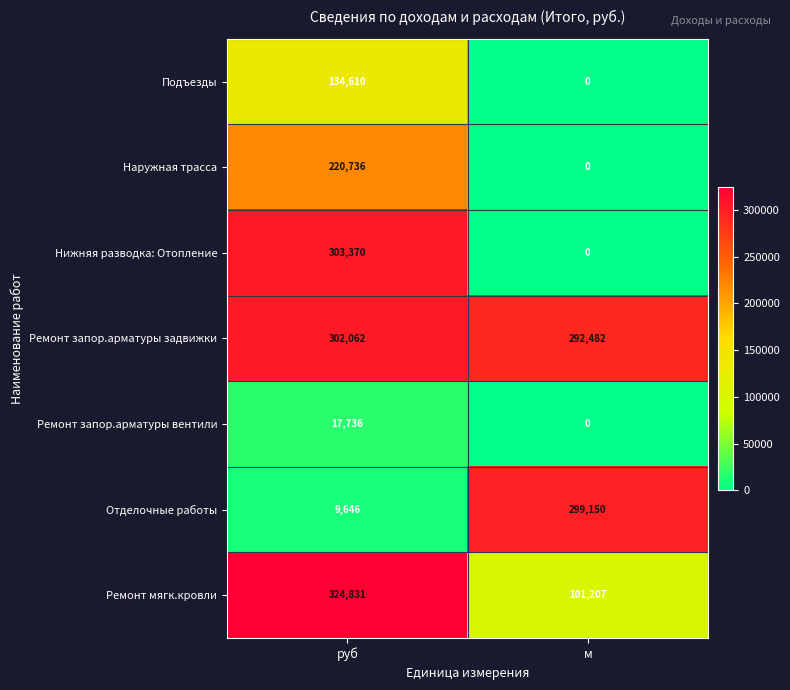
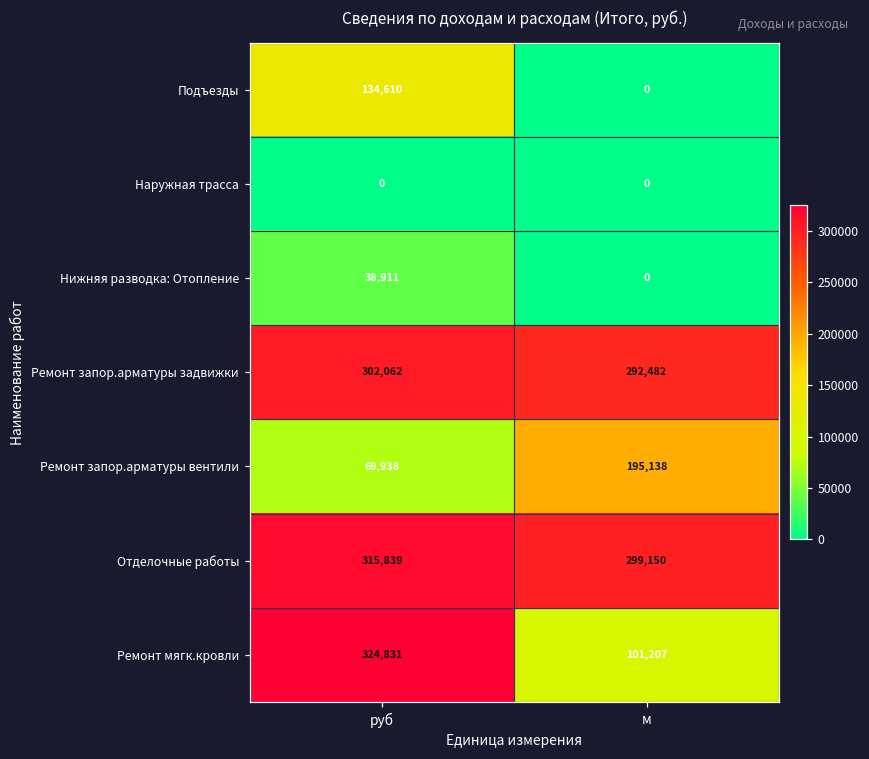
  {
    "Подъезды": {
      "руб": "134,610",
      "м": "0"
    },
    "Наружная трасса": {
-     "руб": "220,736",
+     "руб": "0",
      "м": "0"
    },
    "Нижняя разводка: Отопление": {
-     "руб": "303,370",
+     "руб": "38,911",
      "м": "0"
    },
    "Ремонт запор.арматуры задвижки": {
      "руб": "302,062",
      "м": "292,482"
    },
    "Ремонт запор.арматуры вентили": {
-     "руб": "17,736",
-     "м": "0"
+     "руб": "69,938",
+     "м": "195,138"
    },
    "Отделочные работы": {
-     "руб": "9,646",
+     "руб": "315,839",
      "м": "299,150"
    },
    "Ремонт мягк.кровли": {
      "руб": "324,831",
      "м": "101,207"
    }
  }
